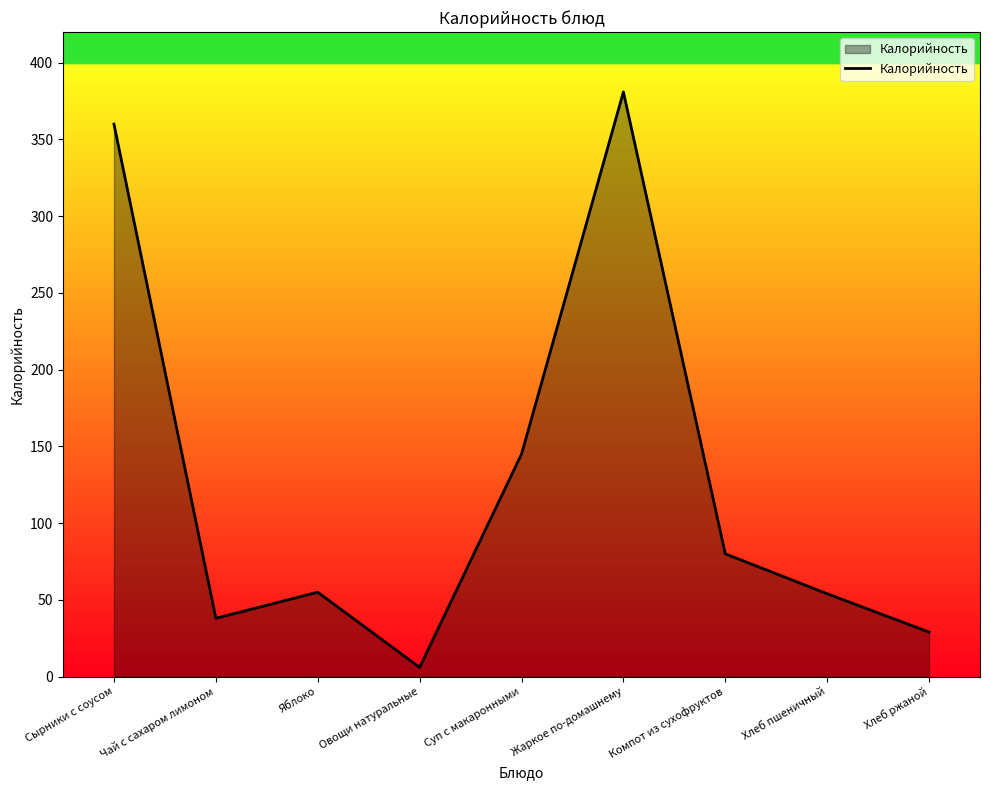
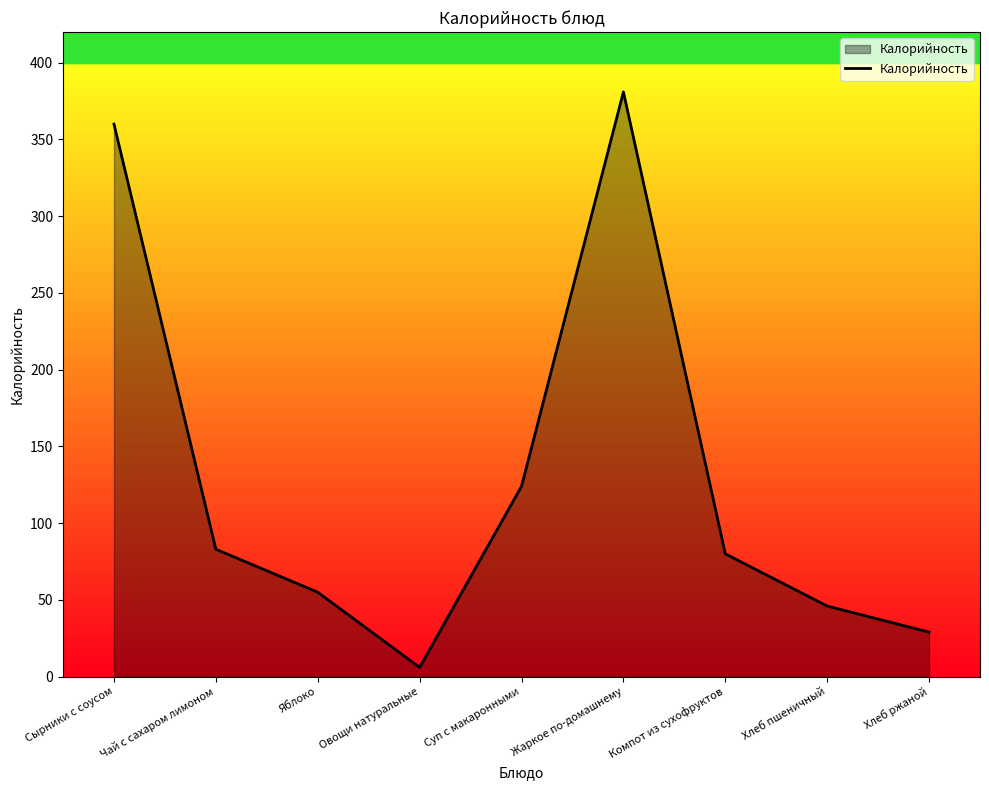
  {
    "Сырники с соусом": 360,
-   "Чай с сахаром лимоном": 38,
+   "Чай с сахаром лимоном": 83,
    "Яблоко": 55,
    "Овощи натуральные": 6,
-   "Суп с макаронными": 145,
+   "Суп с макаронными": 124,
    "Жаркое по-домашнему": 381,
    "Компот из сухофруктов": 80,
-   "Хлеб пшеничный": 54,
+   "Хлеб пшеничный": 46,
    "Хлеб ржаной": 29
  }
